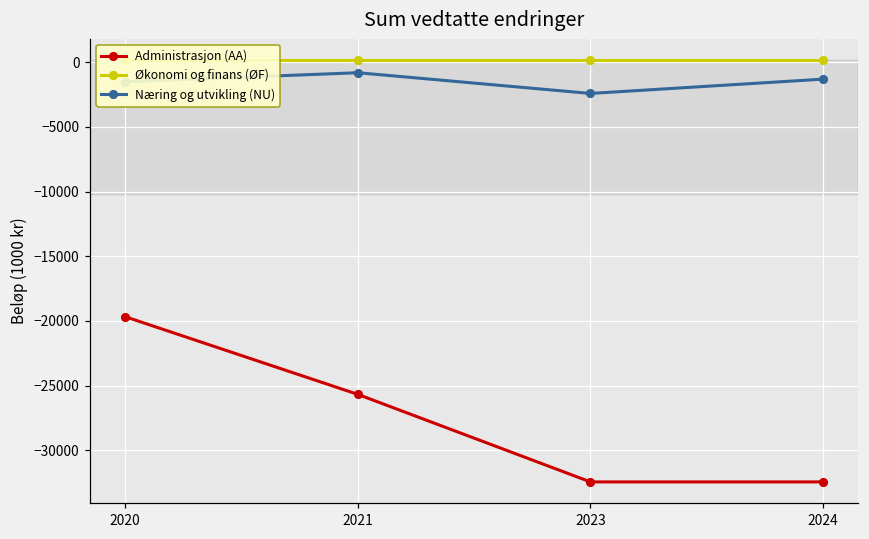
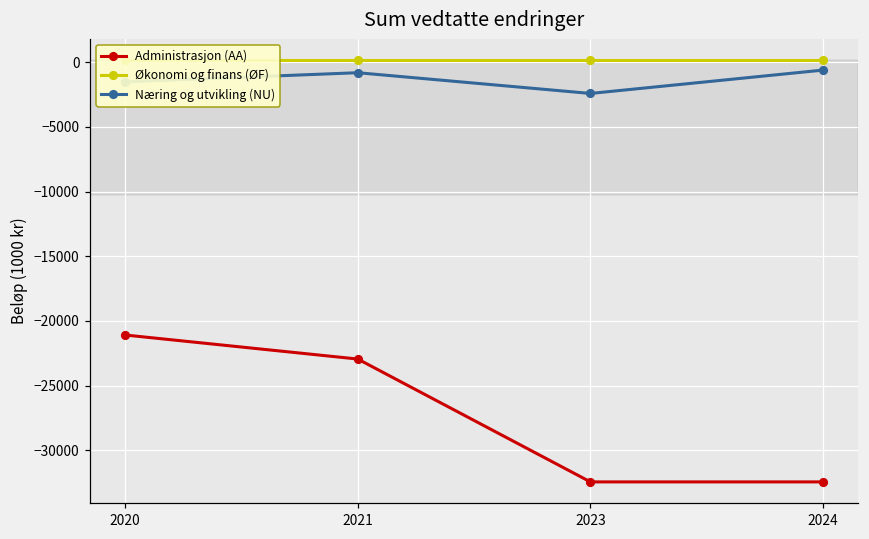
  {
    "Administrasjon (AA)": {
-     "2020": -19700,
-     "2021": -25700,
+     "2020": -21100,
+     "2021": -22900,
      "2023": -32400,
      "2024": -32400
    },
    "Økonomi og finans (ØF)": {
      "2021": 200,
      "2023": 200,
      "2024": 200
    },
    "Næring og utvikling (NU)": {
      "2021": -800,
      "2023": -2400,
-     "2024": -1300
+     "2024": -600
    }
  }
